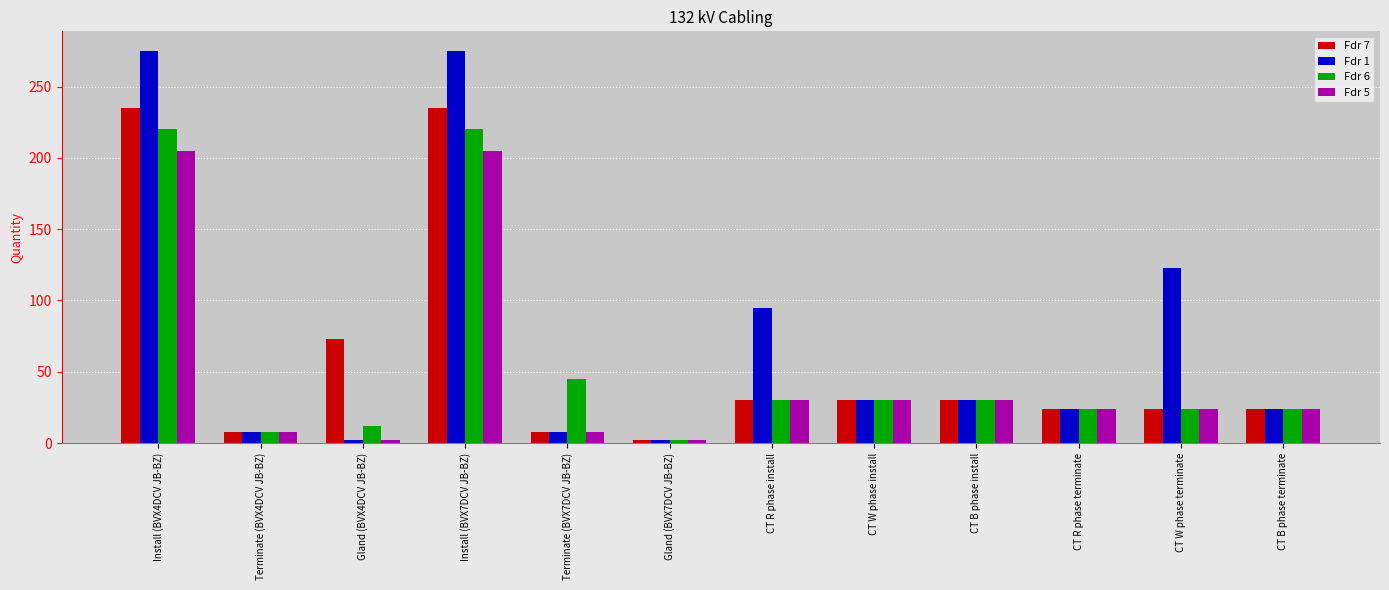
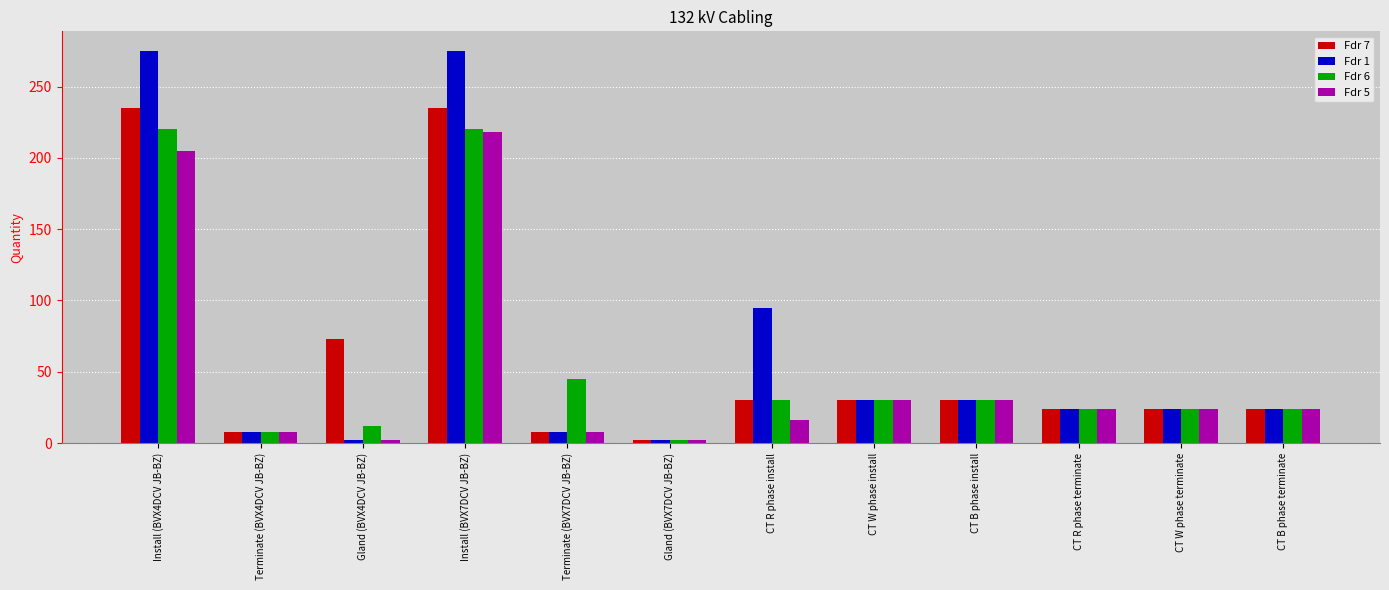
  {
    "Fdr 7": {
      "Install (BVX4DCV JB-BZ)": 235,
      "Terminate (BVX4DCV JB-BZ)": 8,
      "Gland (BVX4DCV JB-BZ)": 73,
      "Install (BVX7DCV JB-BZ)": 235,
      "Terminate (BVX7DCV JB-BZ)": 8,
      "Gland (BVX7DCV JB-BZ)": 2,
      "CT R phase install": 30,
      "CT W phase install": 30,
      "CT B phase install": 30,
      "CT R phase terminate": 24,
      "CT W phase terminate": 24,
      "CT B phase terminate": 24
    },
    "Fdr 1": {
      "Install (BVX4DCV JB-BZ)": 275,
      "Terminate (BVX4DCV JB-BZ)": 8,
      "Gland (BVX4DCV JB-BZ)": 2,
      "Install (BVX7DCV JB-BZ)": 275,
      "Terminate (BVX7DCV JB-BZ)": 8,
      "Gland (BVX7DCV JB-BZ)": 2,
      "CT R phase install": 95,
      "CT W phase install": 30,
      "CT B phase install": 30,
      "CT R phase terminate": 24,
-     "CT W phase terminate": 123,
+     "CT W phase terminate": 24,
      "CT B phase terminate": 24
    },
    "Fdr 6": {
      "Install (BVX4DCV JB-BZ)": 220,
      "Terminate (BVX4DCV JB-BZ)": 8,
      "Gland (BVX4DCV JB-BZ)": 12,
      "Install (BVX7DCV JB-BZ)": 220,
      "Terminate (BVX7DCV JB-BZ)": 45,
      "Gland (BVX7DCV JB-BZ)": 2,
      "CT R phase install": 30,
      "CT W phase install": 30,
      "CT B phase install": 30,
      "CT R phase terminate": 24,
      "CT W phase terminate": 24,
      "CT B phase terminate": 24
    },
    "Fdr 5": {
      "Install (BVX4DCV JB-BZ)": 205,
      "Terminate (BVX4DCV JB-BZ)": 8,
      "Gland (BVX4DCV JB-BZ)": 2,
-     "Install (BVX7DCV JB-BZ)": 205,
+     "Install (BVX7DCV JB-BZ)": 218,
      "Terminate (BVX7DCV JB-BZ)": 8,
      "Gland (BVX7DCV JB-BZ)": 2,
-     "CT R phase install": 30,
+     "CT R phase install": 16,
      "CT W phase install": 30,
      "CT B phase install": 30,
      "CT R phase terminate": 24,
      "CT W phase terminate": 24,
      "CT B phase terminate": 24
    }
  }
